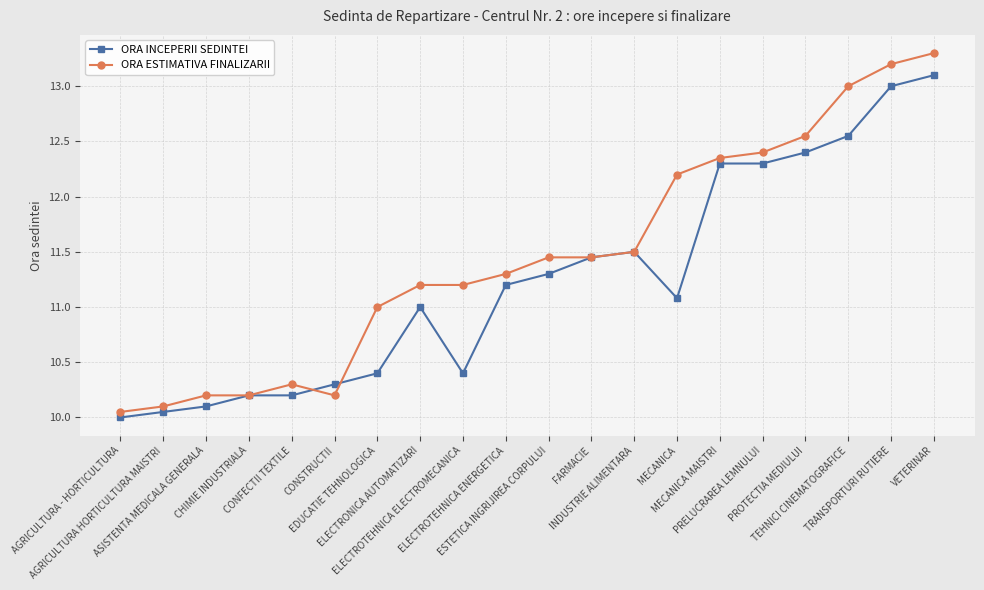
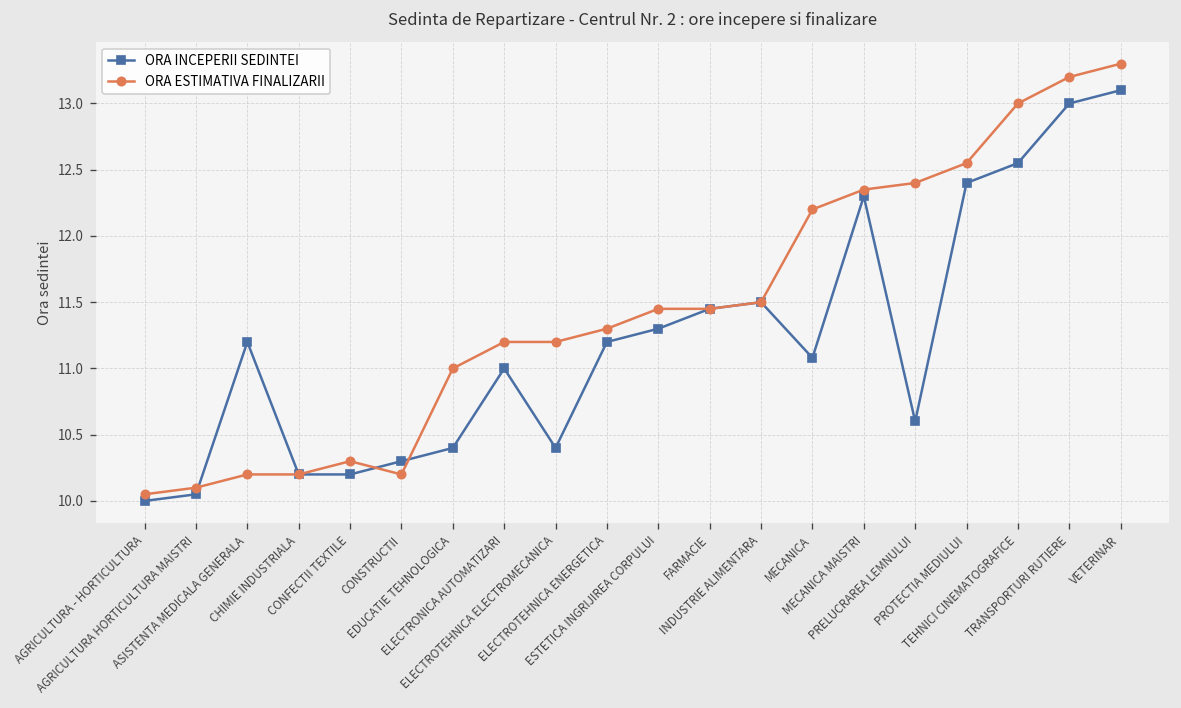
  {
    "ORA INCEPERII SEDINTEI": {
      "AGRICULTURA - HORTICULTURA": 10.0,
      "AGRICULTURA HORTICULTURA MAISTRI": 10.05,
-     "ASISTENTA MEDICALA GENERALA": 10.1,
+     "ASISTENTA MEDICALA GENERALA": 11.2,
      "CONFECTII TEXTILE": 10.2,
      "CONSTRUCTII": 10.3,
      "EDUCATIE TEHNOLOGICA": 10.4,
      "ELECTRONICA AUTOMATIZARI": 11.0,
      "ELECTROTEHNICA ELECTROMECANICA": 10.4,
      "ELECTROTEHNICA ENERGETICA": 11.2,
      "ESTETICA INGRIJIREA CORPULUI": 11.3,
      "MECANICA": 11.1,
      "MECANICA MAISTRI": 12.3,
-     "PRELUCRAREA LEMNULUI": 12.3,
+     "PRELUCRAREA LEMNULUI": 10.6,
      "PROTECTIA MEDIULUI": 12.4,
      "TEHNICI CINEMATOGRAFICE": 12.55,
      "TRANSPORTURI RUTIERE": 13.0,
      "VETERINAR": 13.1
    },
    "ORA ESTIMATIVA FINALIZARII": {
      "AGRICULTURA - HORTICULTURA": 10.05,
      "AGRICULTURA HORTICULTURA MAISTRI": 10.1,
      "ASISTENTA MEDICALA GENERALA": 10.2,
      "CONFECTII TEXTILE": 10.3,
      "CONSTRUCTII": 10.2,
      "EDUCATIE TEHNOLOGICA": 11.0,
      "ELECTRONICA AUTOMATIZARI": 11.2,
      "ELECTROTEHNICA ELECTROMECANICA": 11.2,
      "ELECTROTEHNICA ENERGETICA": 11.3,
      "ESTETICA INGRIJIREA CORPULUI": 11.45,
      "MECANICA": 12.2,
      "MECANICA MAISTRI": 12.35,
      "PRELUCRAREA LEMNULUI": 12.4,
      "PROTECTIA MEDIULUI": 12.55,
      "TEHNICI CINEMATOGRAFICE": 13.0,
      "TRANSPORTURI RUTIERE": 13.2,
      "VETERINAR": 13.3
    }
  }
